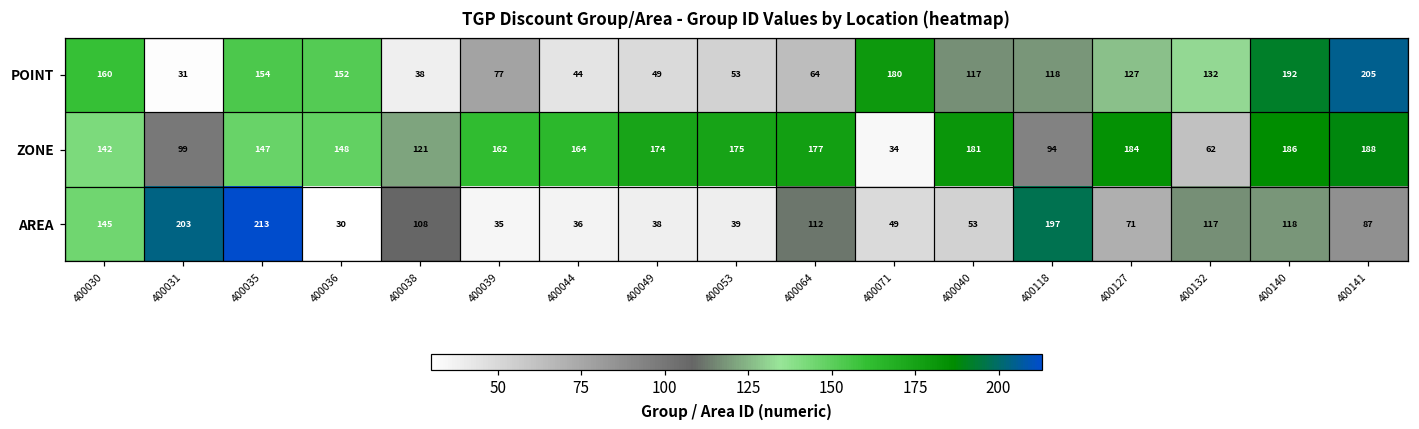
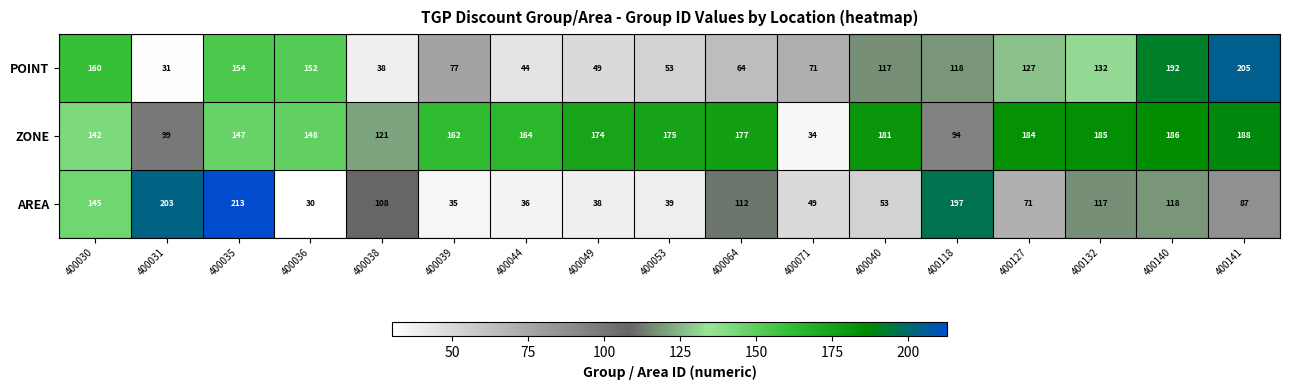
  {
    "POINT": {
      "400030": 160,
      "400031": 31,
      "400035": 154,
      "400036": 152,
      "400038": 38,
      "400039": 77,
      "400044": 44,
      "400049": 49,
      "400053": 53,
      "400064": 64,
-     "400071": 180,
+     "400071": 71,
      "400040": 117,
      "400118": 118,
      "400127": 127,
      "400132": 132,
      "400140": 192,
      "400141": 205
    },
    "ZONE": {
      "400030": 142,
      "400031": 99,
      "400035": 147,
      "400036": 148,
      "400038": 121,
      "400039": 162,
      "400044": 164,
      "400049": 174,
      "400053": 175,
      "400064": 177,
      "400071": 34,
      "400040": 181,
      "400118": 94,
      "400127": 184,
-     "400132": 62,
+     "400132": 185,
      "400140": 186,
      "400141": 188
    },
    "AREA": {
      "400030": 145,
      "400031": 203,
      "400035": 213,
      "400036": 30,
      "400038": 108,
      "400039": 35,
      "400044": 36,
      "400049": 38,
      "400053": 39,
      "400064": 112,
      "400071": 49,
      "400040": 53,
      "400118": 197,
      "400127": 71,
      "400132": 117,
      "400140": 118,
      "400141": 87
    }
  }
